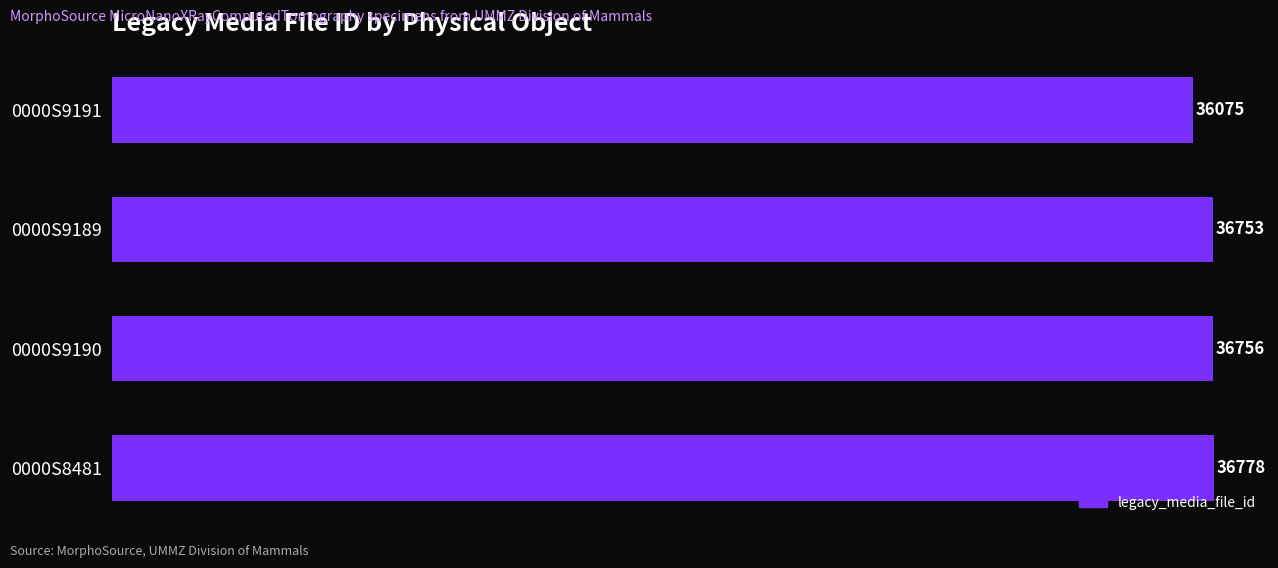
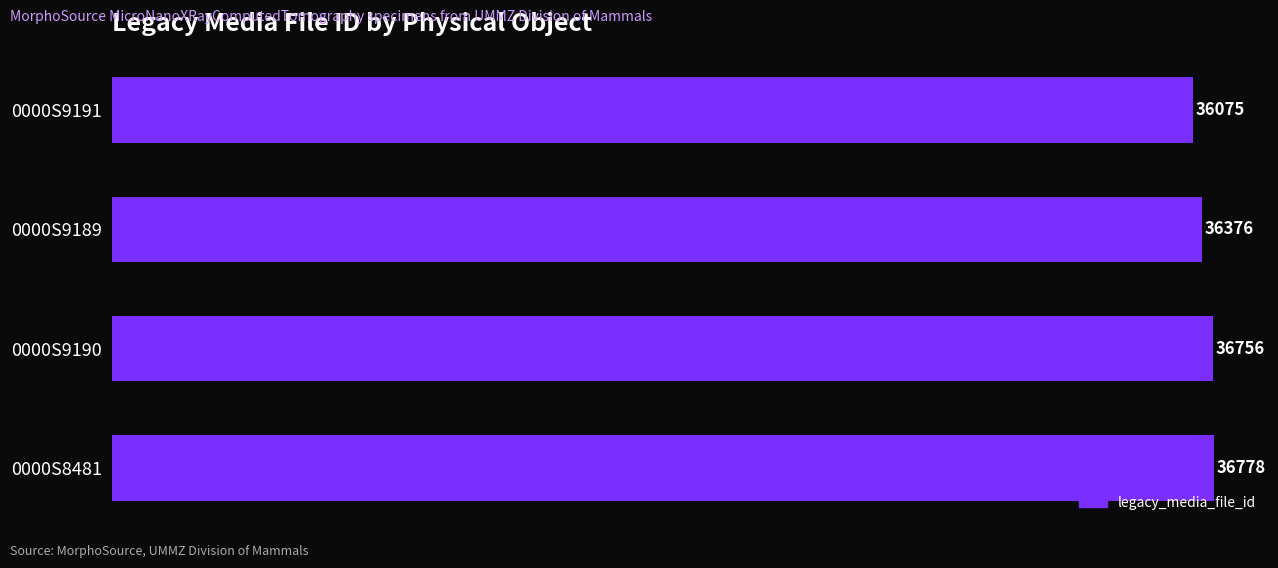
  {
    "0000S9191": 36075,
-   "0000S9189": 36753,
+   "0000S9189": 36376,
    "0000S9190": 36756,
    "0000S8481": 36778
  }
